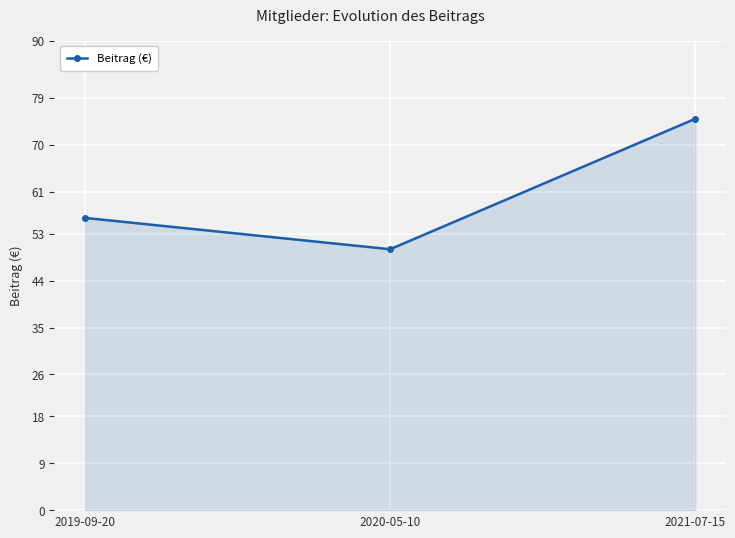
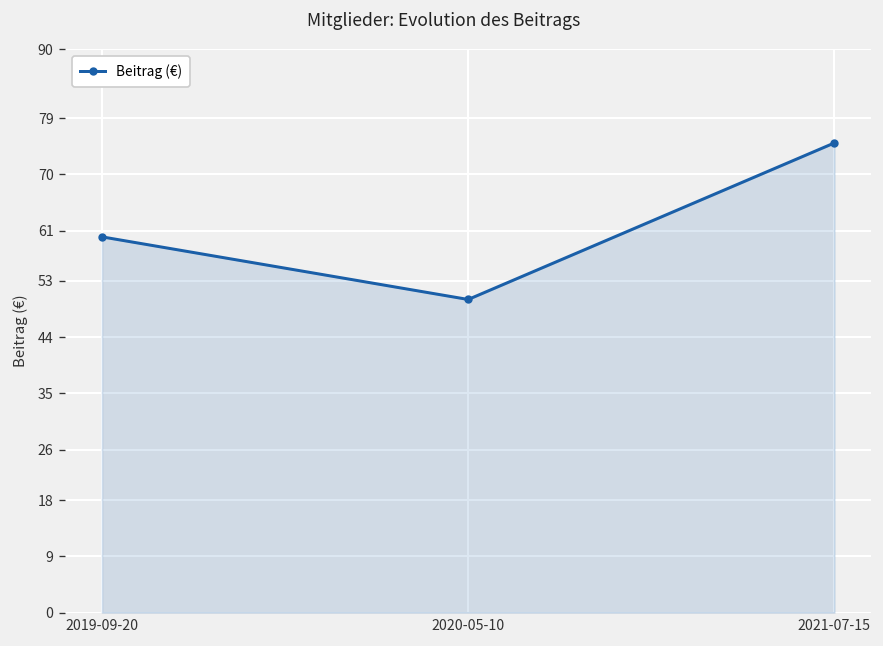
  {
-   "2019-09-20": 56,
+   "2019-09-20": 60,
    "2020-05-10": 50,
    "2021-07-15": 75
  }
